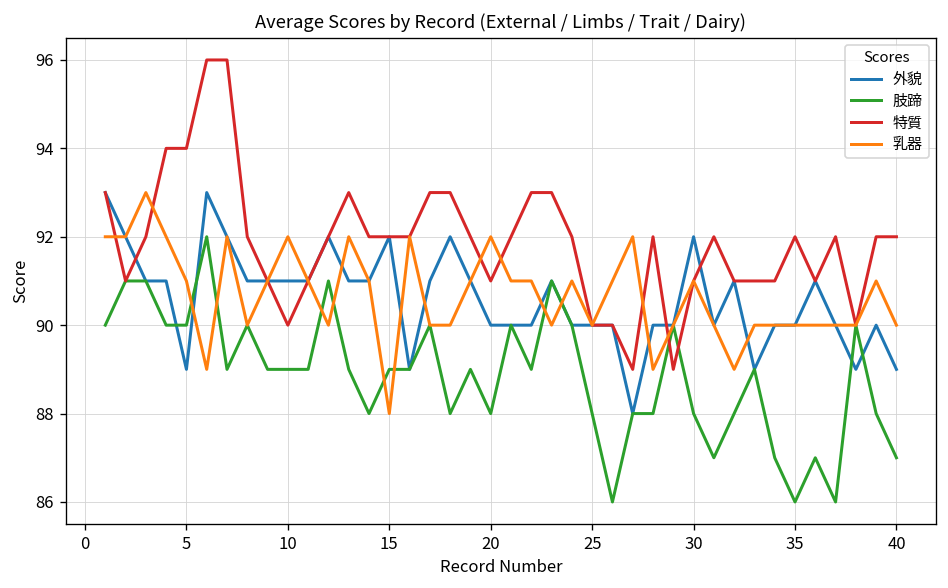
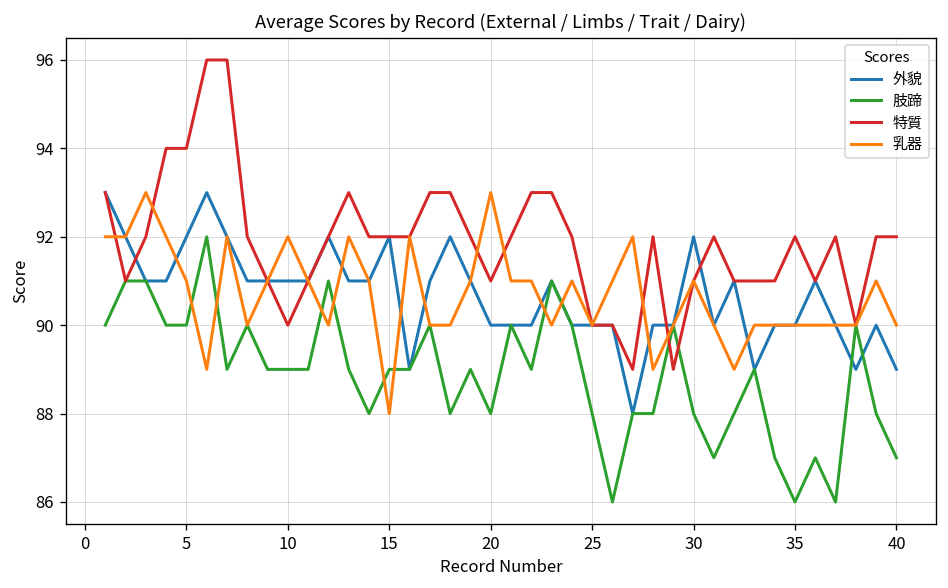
  {
    "外貌": {
-     "5": 89,
+     "5": 92,
      "10": 91,
      "20": 90,
      "30": 92,
      "40": 89
    },
    "肢蹄": {
      "5": 90,
      "10": 89,
      "15": 89,
      "20": 88,
      "25": 88,
      "30": 88,
      "35": 86,
      "40": 87
    },
    "特質": {
      "5": 94,
      "10": 90,
      "20": 91,
      "35": 92,
      "40": 92
    },
    "乳器": {
      "5": 91,
      "10": 92,
      "15": 88,
-     "20": 92,
+     "20": 93,
      "40": 90
    }
  }
